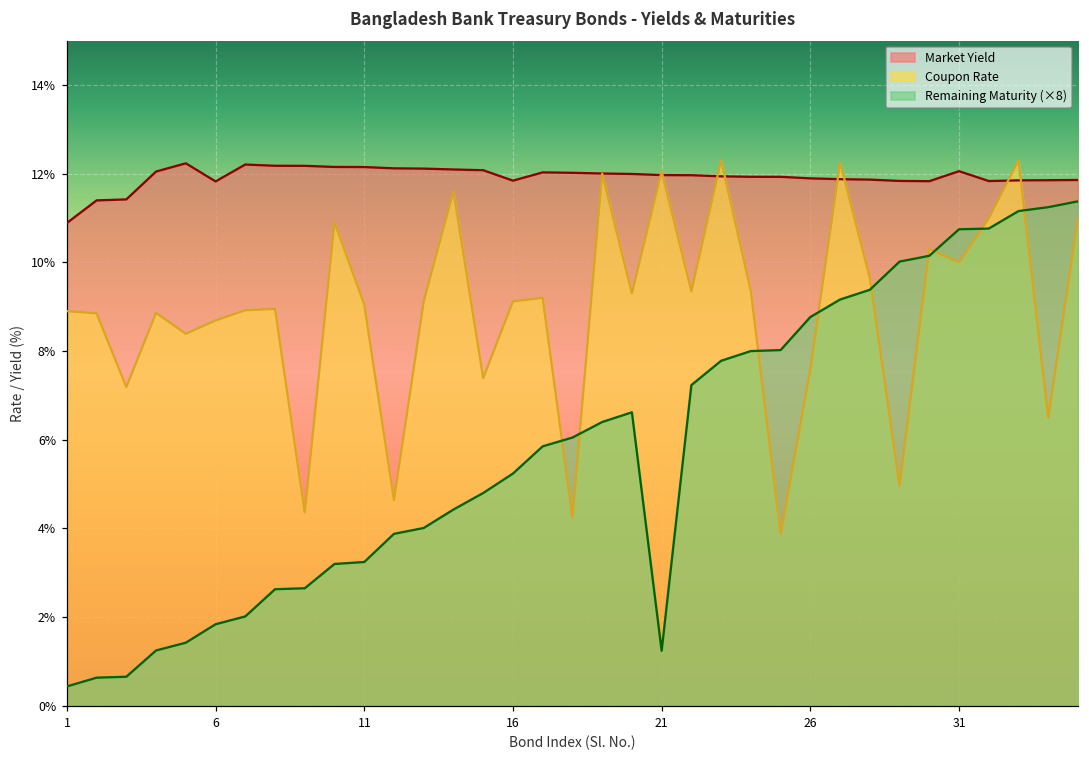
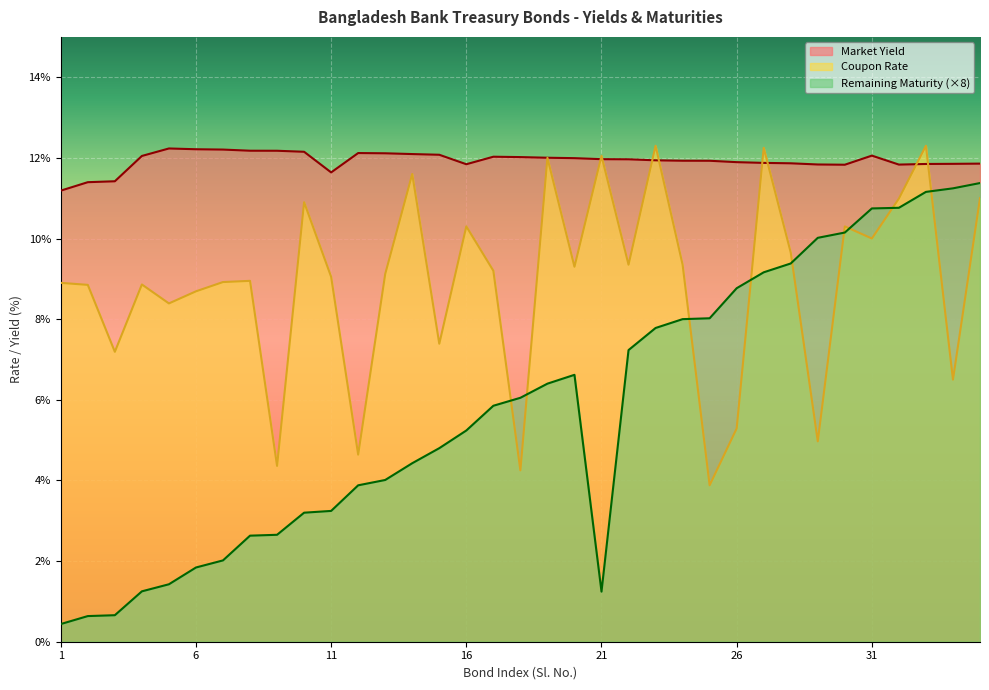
  {
    "Market Yield": {
-     "1": "10.9%",
-     "6": "11.8%",
-     "11": "12.1%",
+     "1": "11.2%",
+     "6": "12.2%",
+     "11": "11.6%",
      "16": "11.8%",
      "21": "12.0%",
      "26": "11.9%",
      "31": "12.1%"
    },
    "Coupon Rate": {
      "1": "8.9%",
      "6": "8.7%",
      "11": "9.1%",
-     "16": "9.1%",
+     "16": "10.3%",
      "21": "12.1%",
-     "26": "7.6%",
+     "26": "5.3%",
      "31": "10.0%"
    },
    "Remaining Maturity (×8)": {
      "1": "0.4%",
      "6": "1.8%",
      "11": "3.2%",
      "16": "5.2%",
      "21": "1.2%",
      "26": "8.8%",
      "31": "10.7%"
    }
  }
